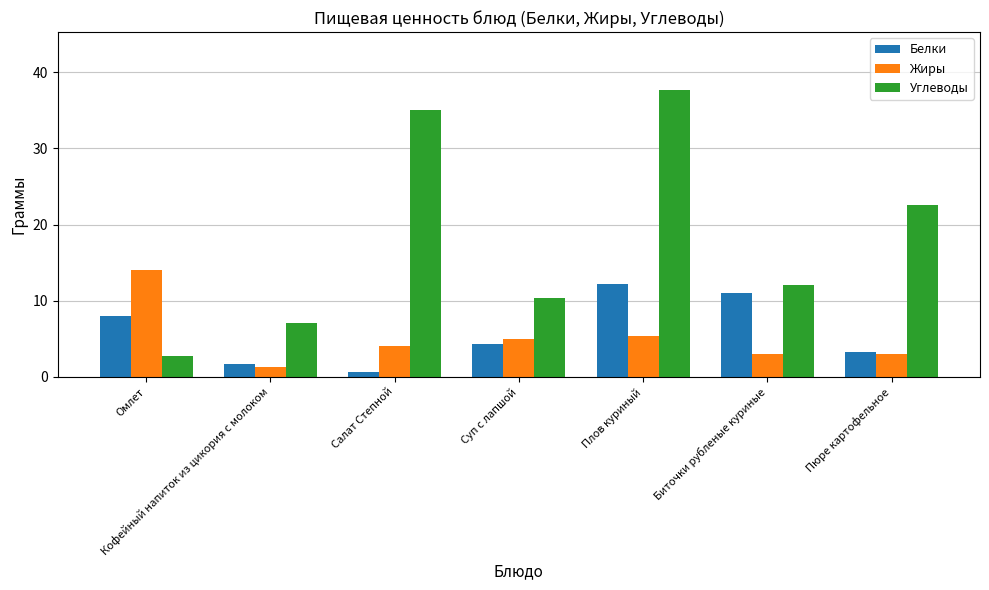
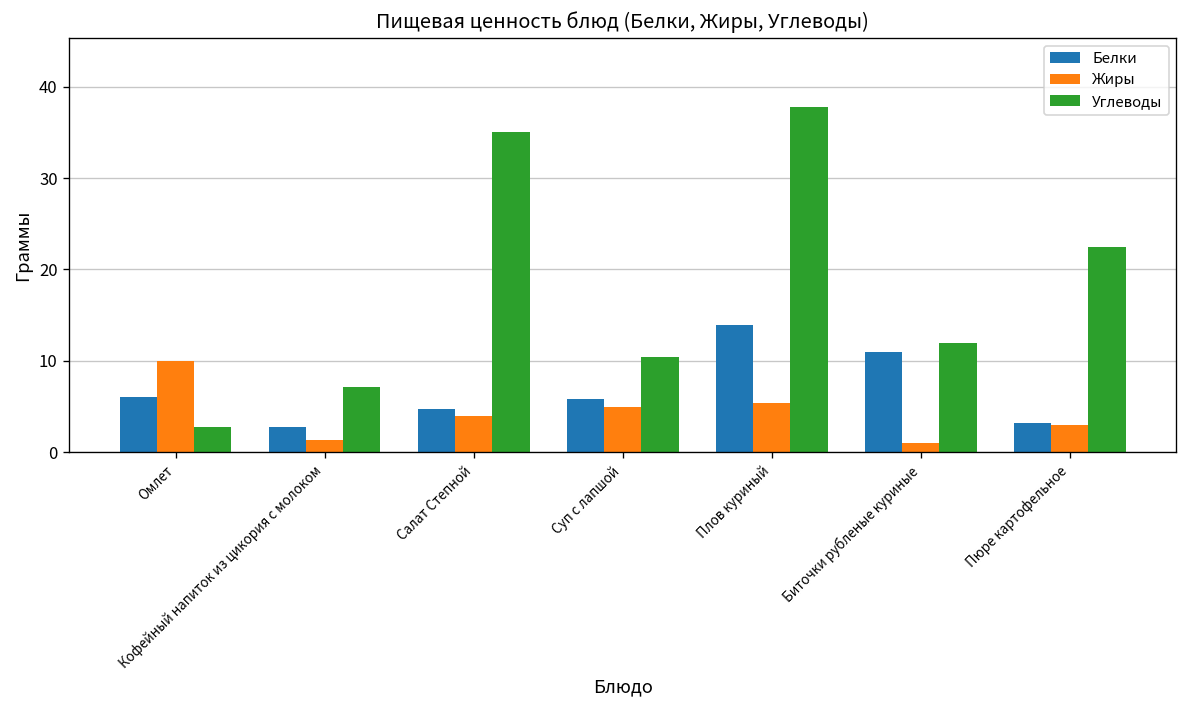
  {
    "Белки": {
-     "Омлет": 8,
-     "Кофейный напиток из цикория с молоком": 2,
-     "Салат Степной": 1,
-     "Суп с лапшой": 4,
-     "Плов куриный": 12,
+     "Омлет": 6,
+     "Кофейный напиток из цикория с молоком": 3,
+     "Салат Степной": 5,
+     "Суп с лапшой": 6,
+     "Плов куриный": 14,
      "Биточки рубленые куриные": 11,
      "Пюре картофельное": 3
    },
    "Жиры": {
-     "Омлет": 14,
+     "Омлет": 10,
      "Кофейный напиток из цикория с молоком": 1,
      "Салат Степной": 4,
      "Суп с лапшой": 5,
      "Плов куриный": 5,
-     "Биточки рубленые куриные": 3,
+     "Биточки рубленые куриные": 1,
      "Пюре картофельное": 3
    },
    "Углеводы": {
      "Омлет": 3,
      "Кофейный напиток из цикория с молоком": 7,
      "Салат Степной": 35,
      "Суп с лапшой": 10,
      "Плов куриный": 38,
      "Биточки рубленые куриные": 12,
      "Пюре картофельное": 23
    }
  }
